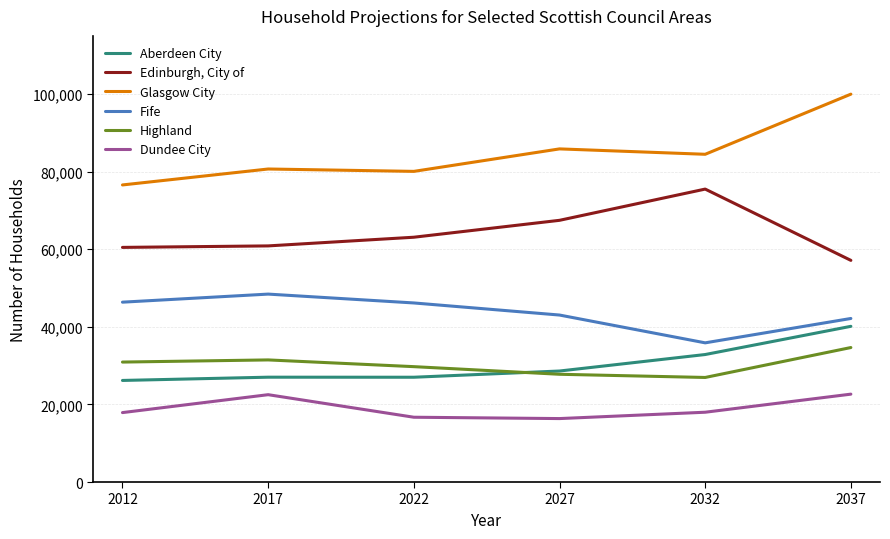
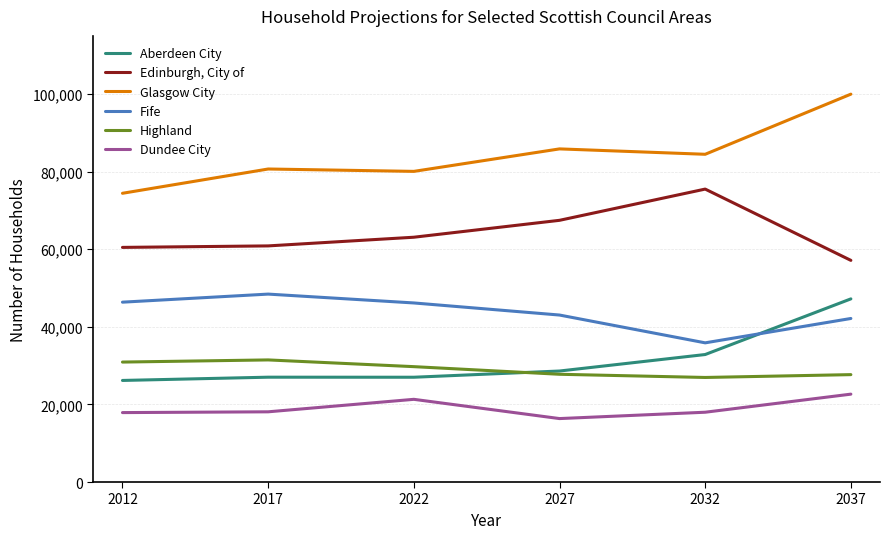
  {
    "Aberdeen City": {
      "2012": "26,000",
      "2017": "27,000",
      "2022": "27,000",
      "2027": "29,000",
      "2032": "33,000",
-     "2037": "40,000"
+     "2037": "47,000"
    },
    "Edinburgh, City of": {
      "2012": "60,000",
      "2017": "61,000",
      "2022": "63,000",
      "2027": "67,000",
      "2032": "76,000",
      "2037": "57,000"
    },
    "Glasgow City": {
-     "2012": "77,000",
+     "2012": "74,000",
      "2017": "81,000",
      "2022": "80,000",
      "2027": "86,000",
      "2032": "84,000",
      "2037": "100,000"
    },
    "Fife": {
      "2012": "46,000",
      "2017": "48,000",
      "2022": "46,000",
      "2027": "43,000",
      "2032": "36,000",
      "2037": "42,000"
    },
    "Highland": {
      "2012": "31,000",
      "2017": "31,000",
      "2022": "30,000",
      "2027": "28,000",
      "2032": "27,000",
-     "2037": "35,000"
+     "2037": "28,000"
    },
    "Dundee City": {
      "2012": "18,000",
-     "2017": "23,000",
-     "2022": "17,000",
+     "2017": "18,000",
+     "2022": "21,000",
      "2027": "16,000",
      "2032": "18,000",
      "2037": "23,000"
    }
  }
